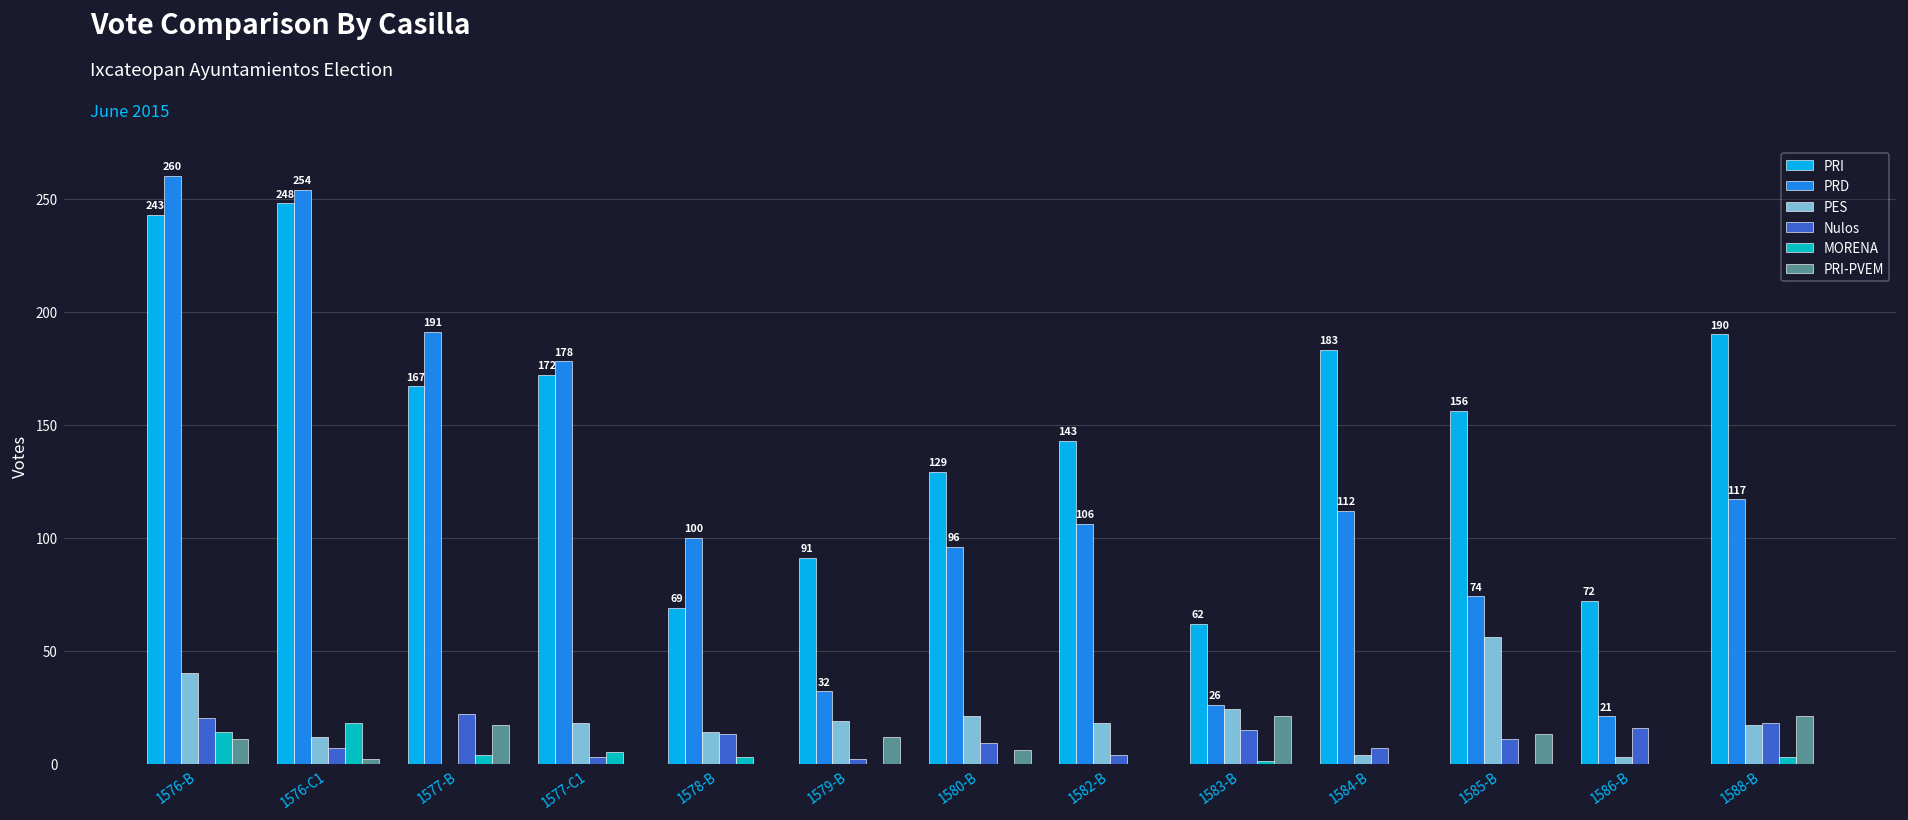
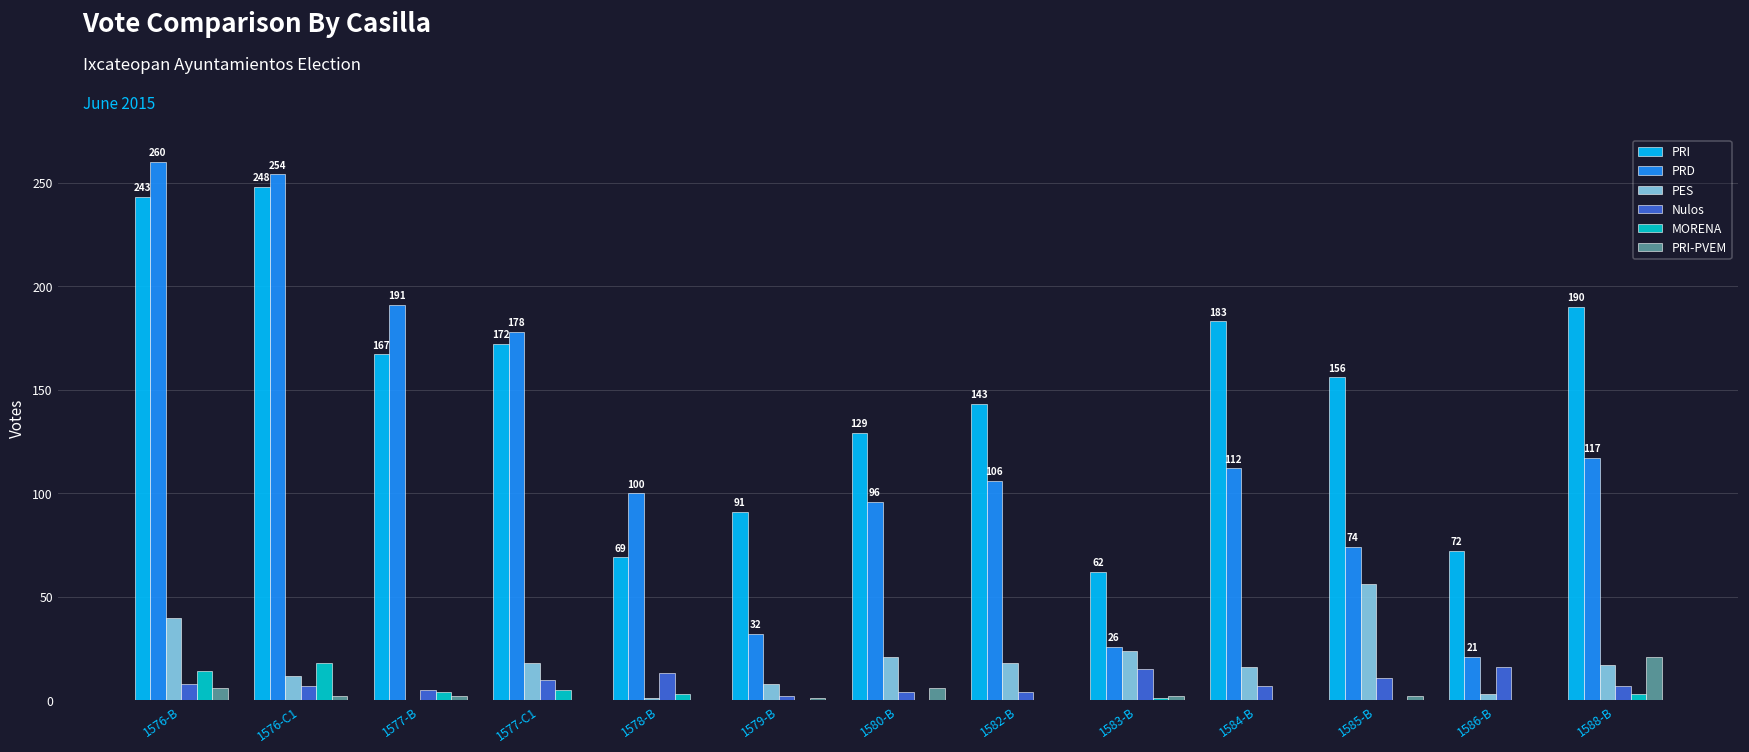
  {
    "PES": {
      "1576-B": 40,
      "1576-C1": 12,
      "1577-B": 0,
      "1577-C1": 18,
-     "1578-B": 14,
-     "1579-B": 19,
+     "1578-B": 1,
+     "1579-B": 8,
      "1580-B": 21,
      "1582-B": 18,
      "1583-B": 24,
-     "1584-B": 4,
+     "1584-B": 16,
      "1585-B": 56,
      "1586-B": 3,
      "1588-B": 17
    },
    "Nulos": {
-     "1576-B": 20,
+     "1576-B": 8,
      "1576-C1": 7,
-     "1577-B": 22,
-     "1577-C1": 3,
+     "1577-B": 5,
+     "1577-C1": 10,
      "1578-B": 13,
      "1579-B": 2,
-     "1580-B": 9,
+     "1580-B": 4,
      "1582-B": 4,
      "1583-B": 15,
      "1584-B": 7,
      "1585-B": 11,
      "1586-B": 16,
-     "1588-B": 18
+     "1588-B": 7
    },
    "PRI-PVEM": {
-     "1576-B": 11,
+     "1576-B": 6,
      "1576-C1": 2,
-     "1577-B": 17,
+     "1577-B": 2,
      "1577-C1": 0,
      "1578-B": 0,
-     "1579-B": 12,
+     "1579-B": 1,
      "1580-B": 6,
      "1582-B": 0,
-     "1583-B": 21,
+     "1583-B": 2,
      "1584-B": 0,
-     "1585-B": 13,
+     "1585-B": 2,
      "1586-B": 0,
      "1588-B": 21
    }
  }
